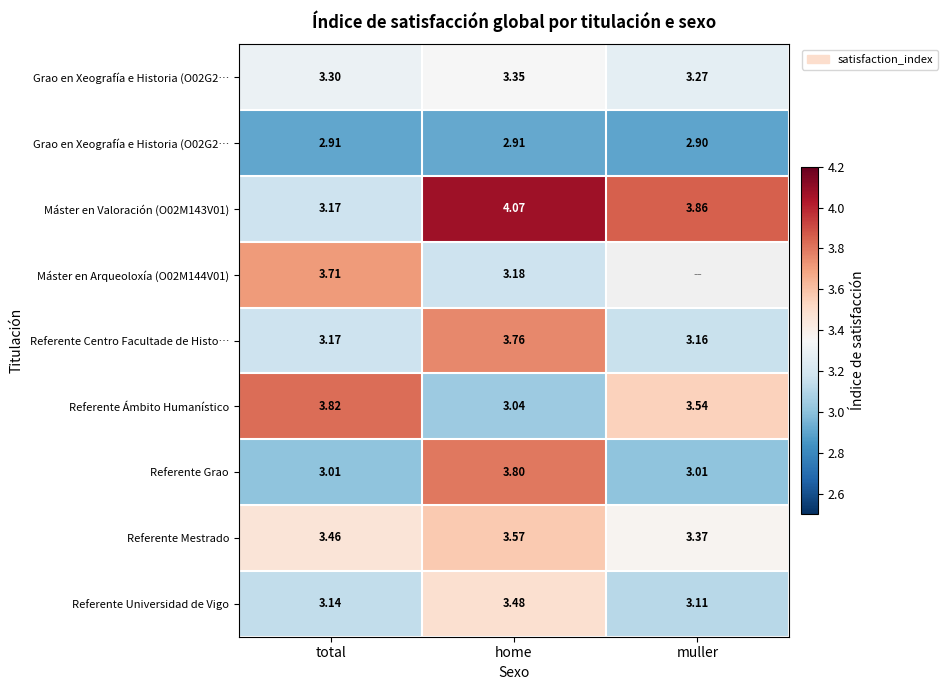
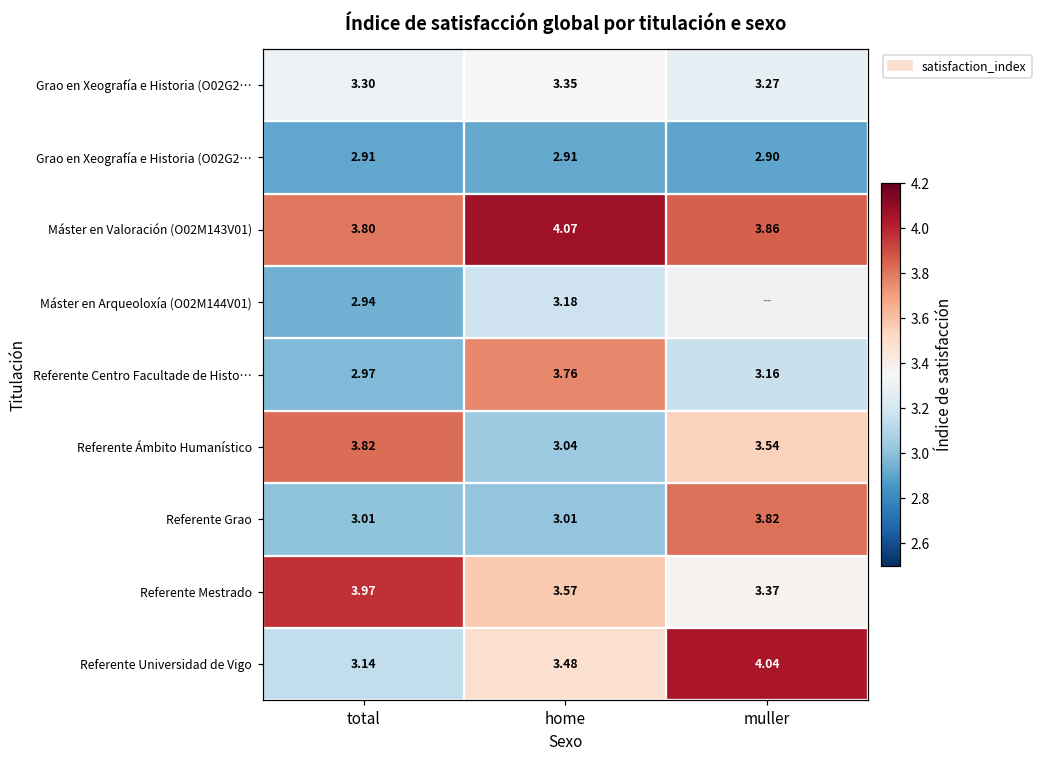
  {
    "Máster en Valoración (O02M143V01)": {
-     "total": 3.17,
+     "total": 3.80,
      "home": 4.07,
      "muller": 3.86
    },
    "Máster en Arqueoloxía (O02M144V01)": {
-     "total": 3.71,
+     "total": 2.94,
      "home": 3.18
    },
    "Referente Centro Facultade de Histo…": {
-     "total": 3.17,
+     "total": 2.97,
      "home": 3.76,
      "muller": 3.16
    },
    "Referente Ámbito Humanístico": {
      "total": 3.82,
      "home": 3.04,
      "muller": 3.54
    },
    "Referente Grao": {
      "total": 3.01,
-     "home": 3.80,
-     "muller": 3.01
+     "home": 3.01,
+     "muller": 3.82
    },
    "Referente Mestrado": {
-     "total": 3.46,
+     "total": 3.97,
      "home": 3.57,
      "muller": 3.37
    },
    "Referente Universidad de Vigo": {
      "total": 3.14,
      "home": 3.48,
-     "muller": 3.11
+     "muller": 4.04
    }
  }
